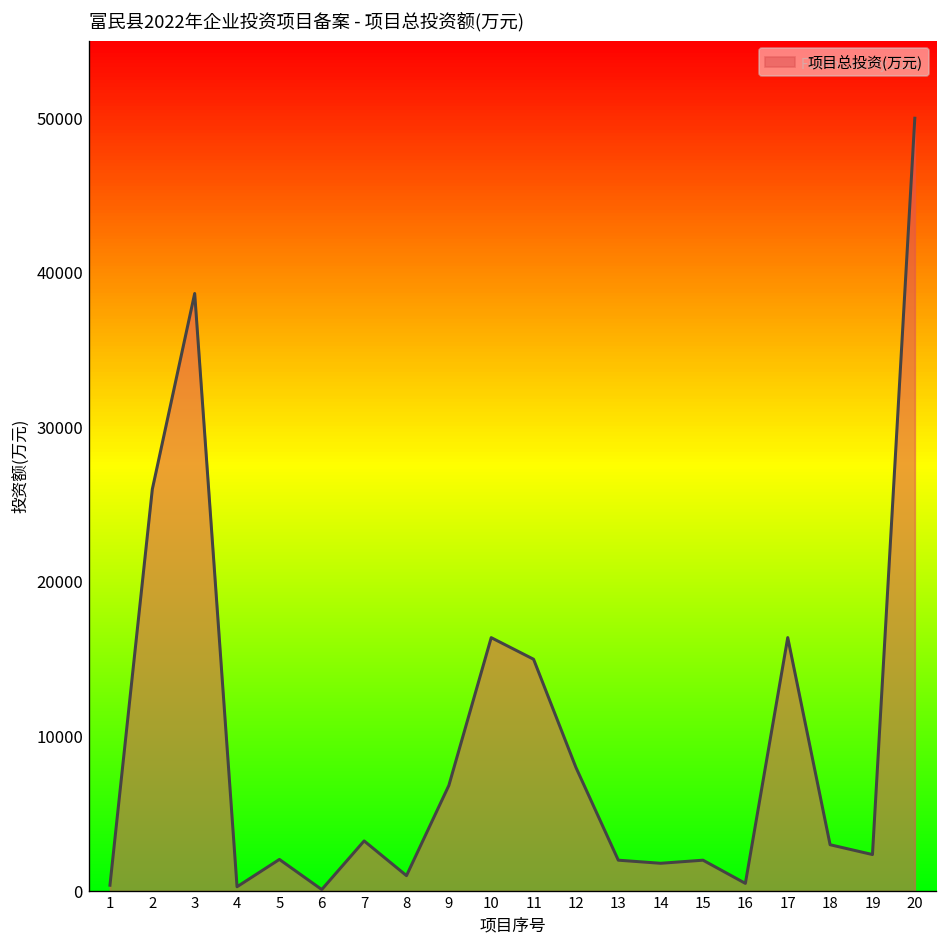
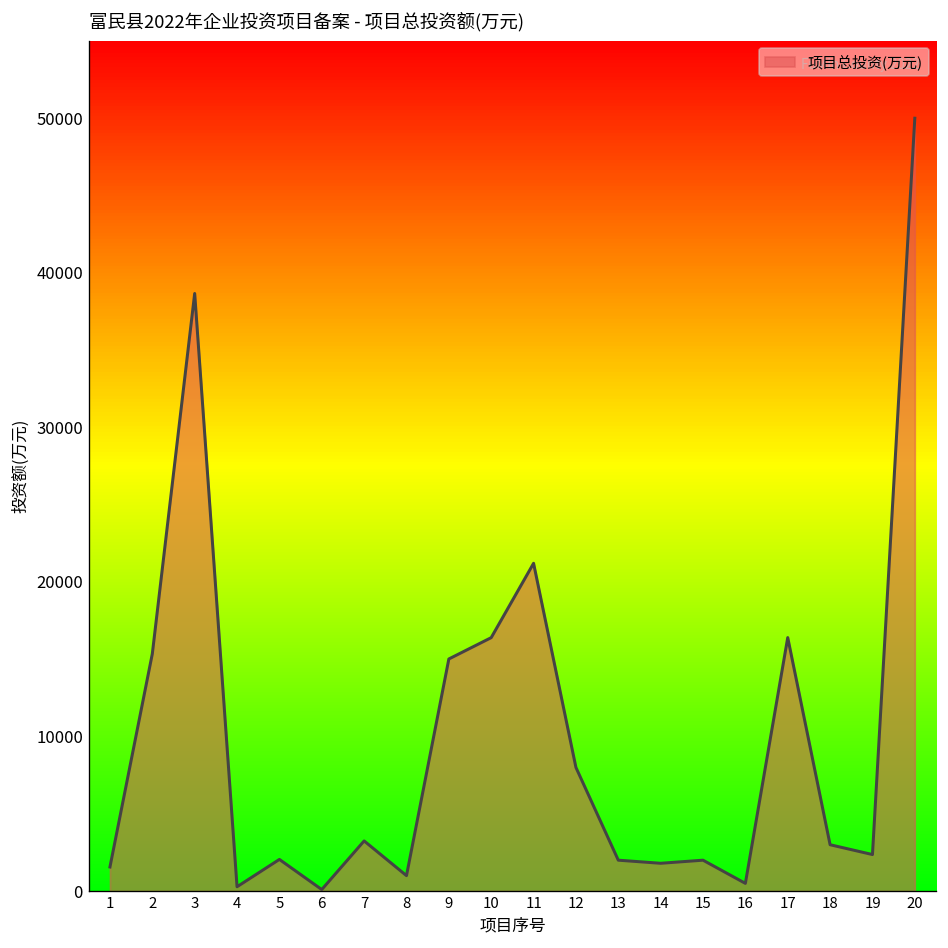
  {
-   "1": 400,
-   "2": 26000,
+   "1": 1600,
+   "2": 15400,
    "3": 38700,
    "4": 300,
    "5": 2100,
    "6": 100,
    "7": 3200,
    "8": 1000,
-   "9": 6800,
+   "9": 15000,
    "10": 16400,
-   "11": 15000,
+   "11": 21200,
    "12": 8000,
    "13": 2000,
    "14": 1800,
    "15": 2000,
    "16": 500,
    "17": 16400,
    "18": 3000,
    "19": 2400,
    "20": 50000
  }
